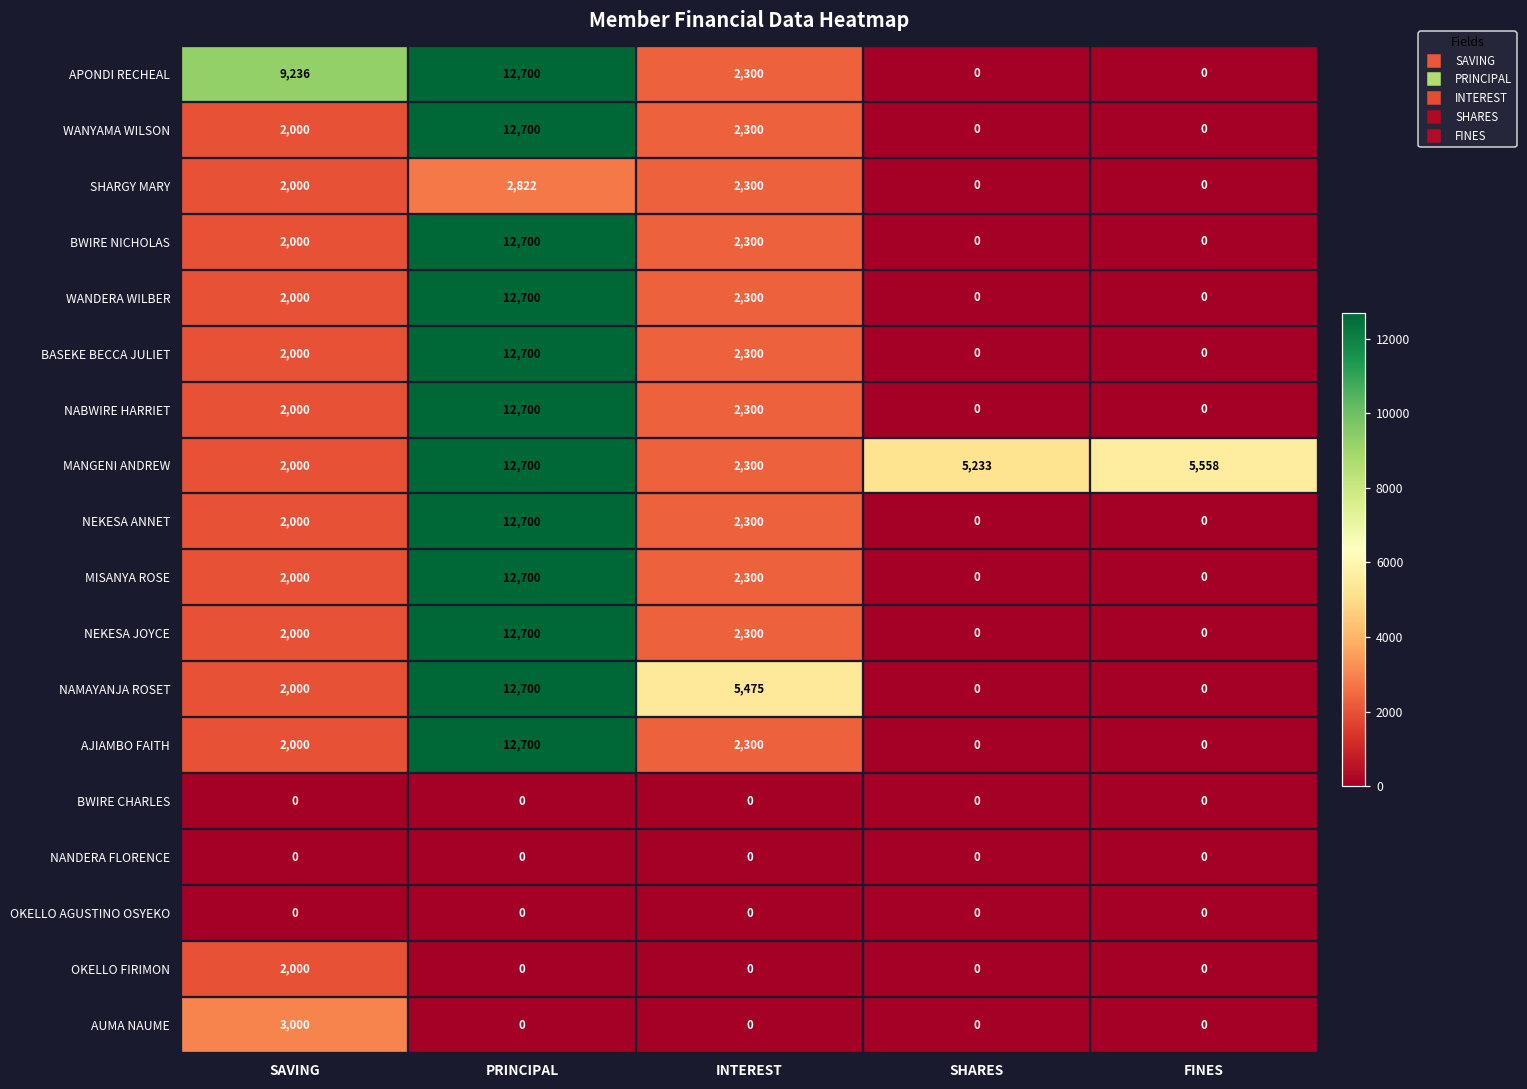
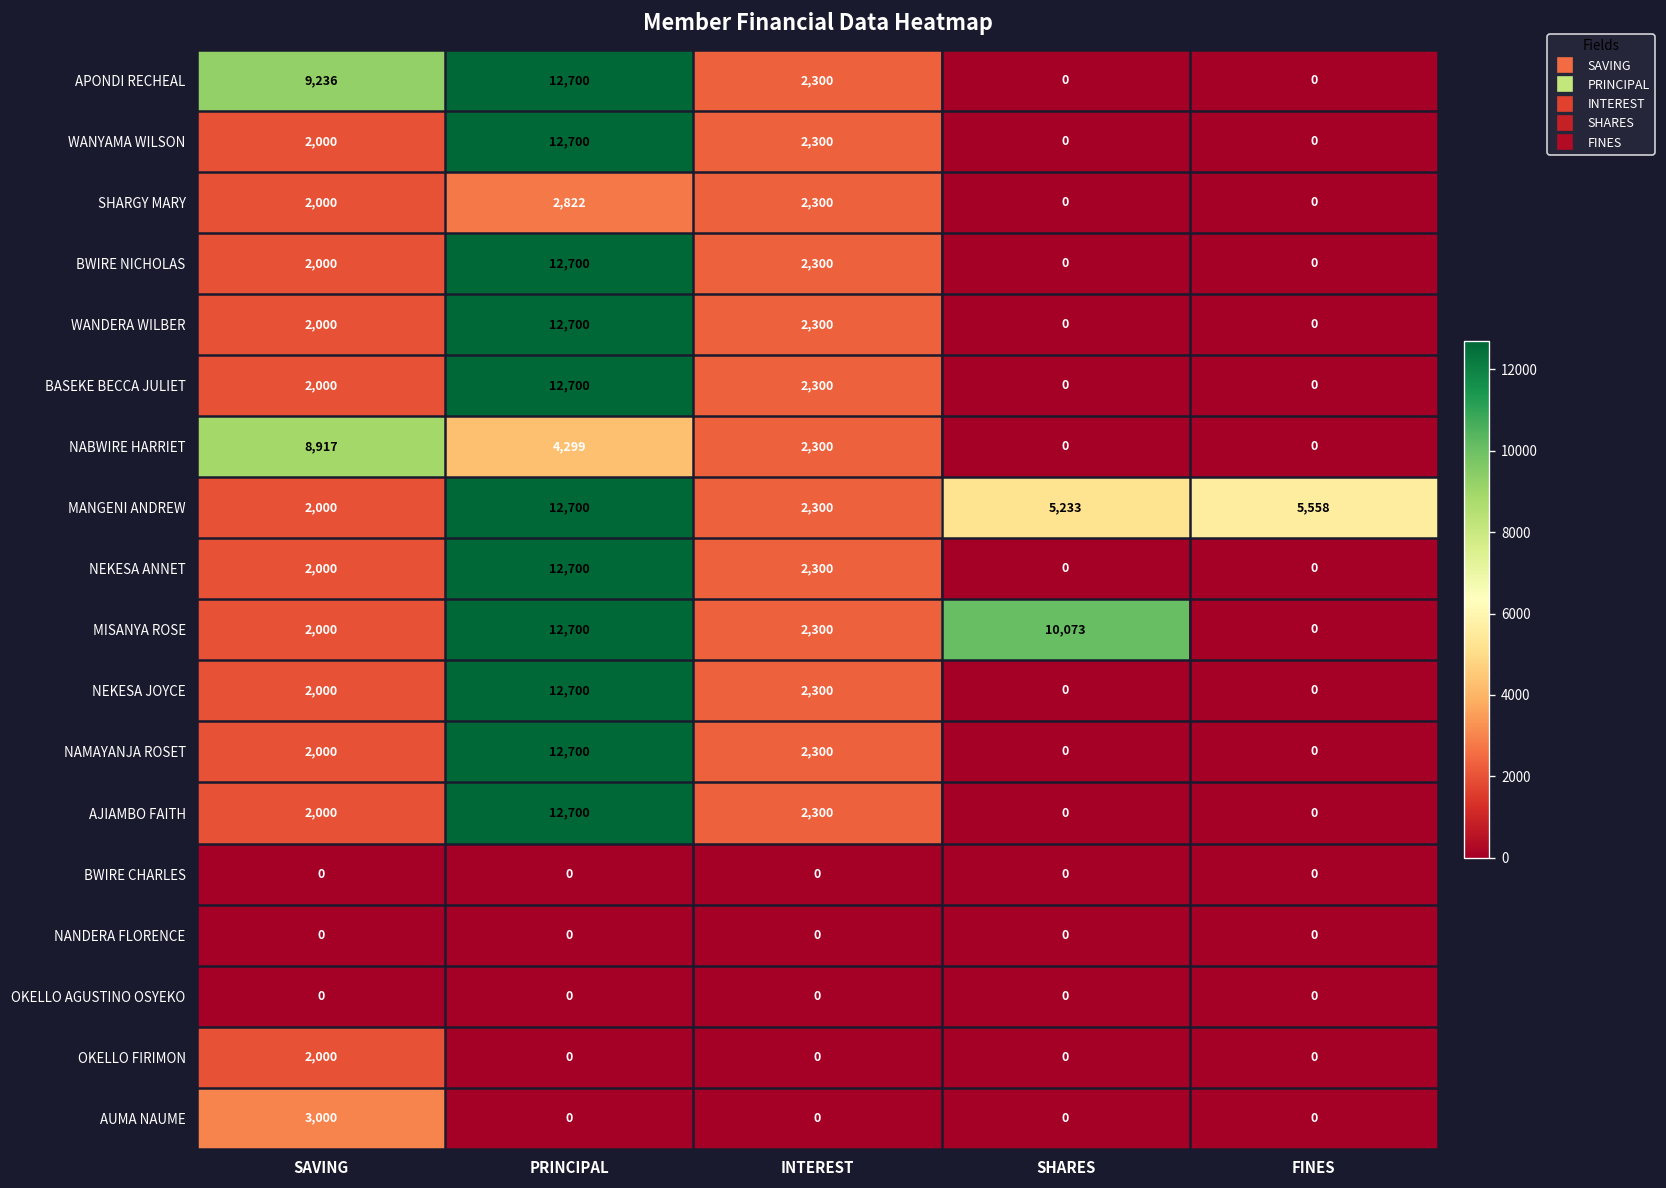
  {
    "APONDI RECHEAL": {
      "SAVING": "9,236",
      "PRINCIPAL": "12,700",
      "INTEREST": "2,300",
      "SHARES": "0",
      "FINES": "0"
    },
    "WANYAMA WILSON": {
      "SAVING": "2,000",
      "PRINCIPAL": "12,700",
      "INTEREST": "2,300",
      "SHARES": "0",
      "FINES": "0"
    },
    "SHARGY MARY": {
      "SAVING": "2,000",
      "PRINCIPAL": "2,822",
      "INTEREST": "2,300",
      "SHARES": "0",
      "FINES": "0"
    },
    "BWIRE NICHOLAS": {
      "SAVING": "2,000",
      "PRINCIPAL": "12,700",
      "INTEREST": "2,300",
      "SHARES": "0",
      "FINES": "0"
    },
    "WANDERA WILBER": {
      "SAVING": "2,000",
      "PRINCIPAL": "12,700",
      "INTEREST": "2,300",
      "SHARES": "0",
      "FINES": "0"
    },
    "BASEKE BECCA JULIET": {
      "SAVING": "2,000",
      "PRINCIPAL": "12,700",
      "INTEREST": "2,300",
      "SHARES": "0",
      "FINES": "0"
    },
    "NABWIRE HARRIET": {
-     "SAVING": "2,000",
-     "PRINCIPAL": "12,700",
+     "SAVING": "8,917",
+     "PRINCIPAL": "4,299",
      "INTEREST": "2,300",
      "SHARES": "0",
      "FINES": "0"
    },
    "MANGENI ANDREW": {
      "SAVING": "2,000",
      "PRINCIPAL": "12,700",
      "INTEREST": "2,300",
      "SHARES": "5,233",
      "FINES": "5,558"
    },
    "NEKESA ANNET": {
      "SAVING": "2,000",
      "PRINCIPAL": "12,700",
      "INTEREST": "2,300",
      "SHARES": "0",
      "FINES": "0"
    },
    "MISANYA ROSE": {
      "SAVING": "2,000",
      "PRINCIPAL": "12,700",
      "INTEREST": "2,300",
-     "SHARES": "0",
+     "SHARES": "10,073",
      "FINES": "0"
    },
    "NEKESA JOYCE": {
      "SAVING": "2,000",
      "PRINCIPAL": "12,700",
      "INTEREST": "2,300",
      "SHARES": "0",
      "FINES": "0"
    },
    "NAMAYANJA ROSET": {
      "SAVING": "2,000",
      "PRINCIPAL": "12,700",
-     "INTEREST": "5,475",
+     "INTEREST": "2,300",
      "SHARES": "0",
      "FINES": "0"
    },
    "AJIAMBO FAITH": {
      "SAVING": "2,000",
      "PRINCIPAL": "12,700",
      "INTEREST": "2,300",
      "SHARES": "0",
      "FINES": "0"
    },
    "BWIRE CHARLES": {
      "SAVING": "0",
      "PRINCIPAL": "0",
      "INTEREST": "0",
      "SHARES": "0",
      "FINES": "0"
    },
    "NANDERA FLORENCE": {
      "SAVING": "0",
      "PRINCIPAL": "0",
      "INTEREST": "0",
      "SHARES": "0",
      "FINES": "0"
    },
    "OKELLO AGUSTINO OSYEKO": {
      "SAVING": "0",
      "PRINCIPAL": "0",
      "INTEREST": "0",
      "SHARES": "0",
      "FINES": "0"
    },
    "OKELLO FIRIMON": {
      "SAVING": "2,000",
      "PRINCIPAL": "0",
      "INTEREST": "0",
      "SHARES": "0",
      "FINES": "0"
    },
    "AUMA NAUME": {
      "SAVING": "3,000",
      "PRINCIPAL": "0",
      "INTEREST": "0",
      "SHARES": "0",
      "FINES": "0"
    }
  }
